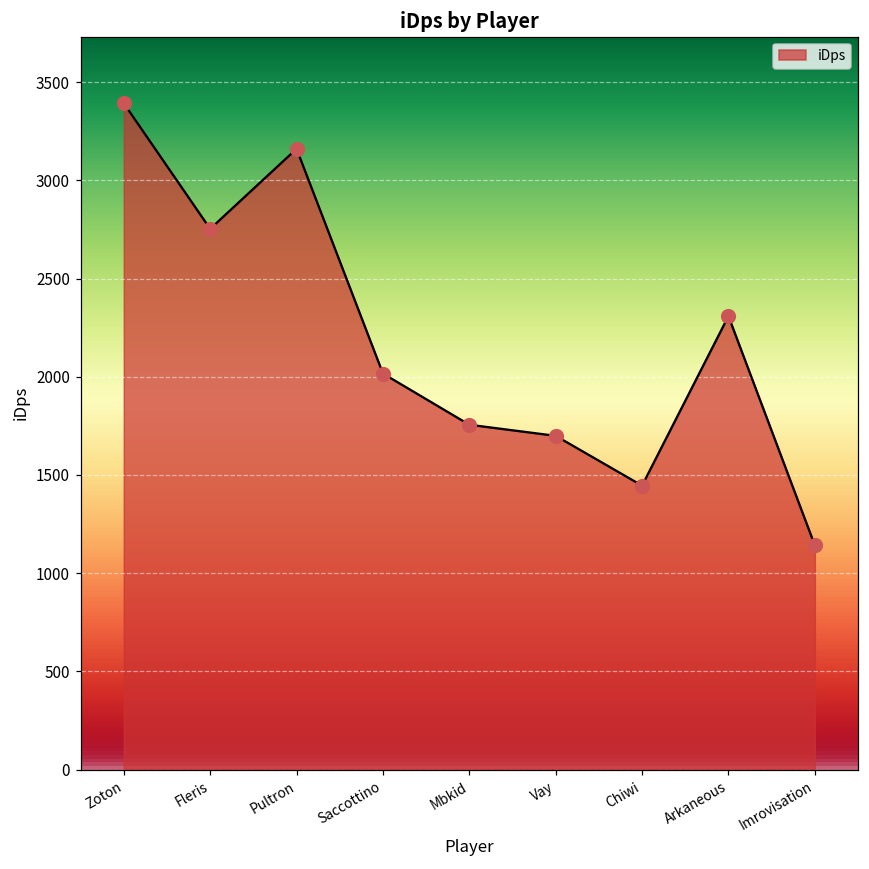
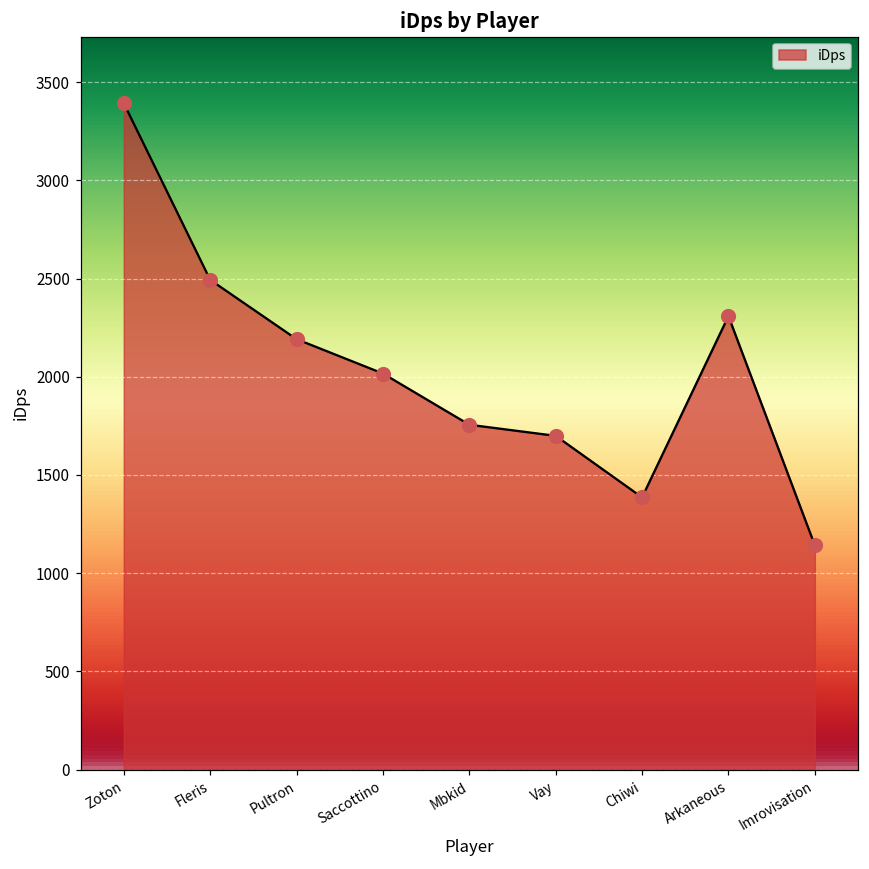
  {
    "Zoton": 3390,
-   "Fleris": 2750,
-   "Pultron": 3160,
+   "Fleris": 2490,
+   "Pultron": 2190,
    "Saccottino": 2020,
    "Mbkid": 1760,
    "Vay": 1700,
-   "Chiwi": 1450,
+   "Chiwi": 1390,
    "Arkaneous": 2310,
    "Imrovisation": 1140
  }
